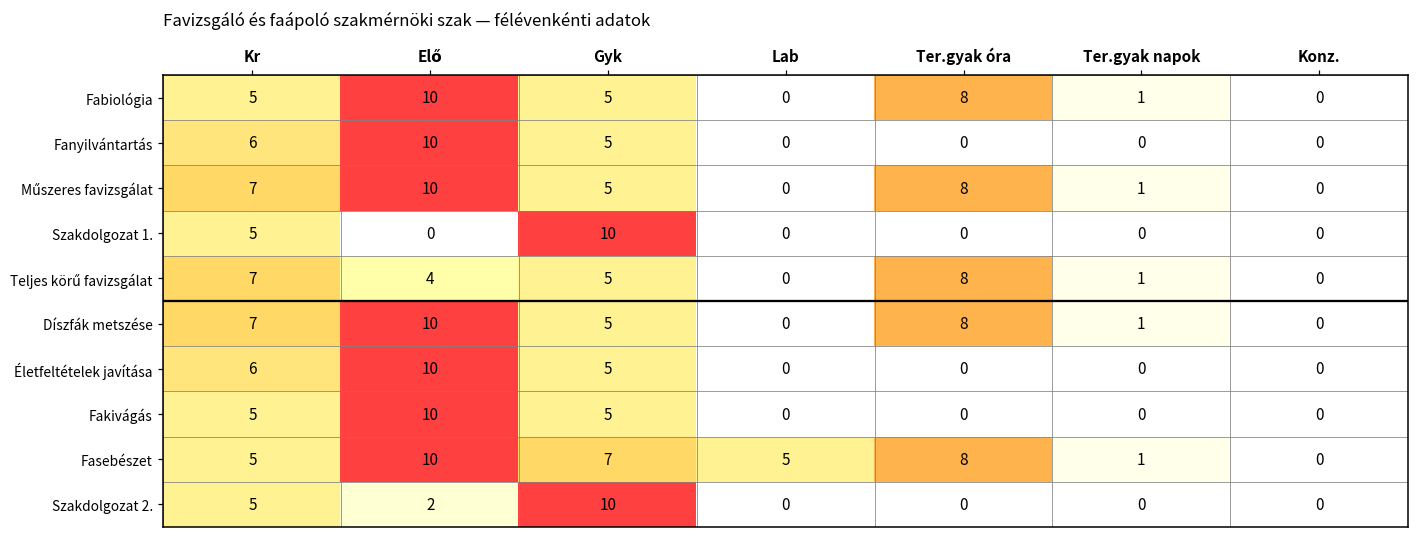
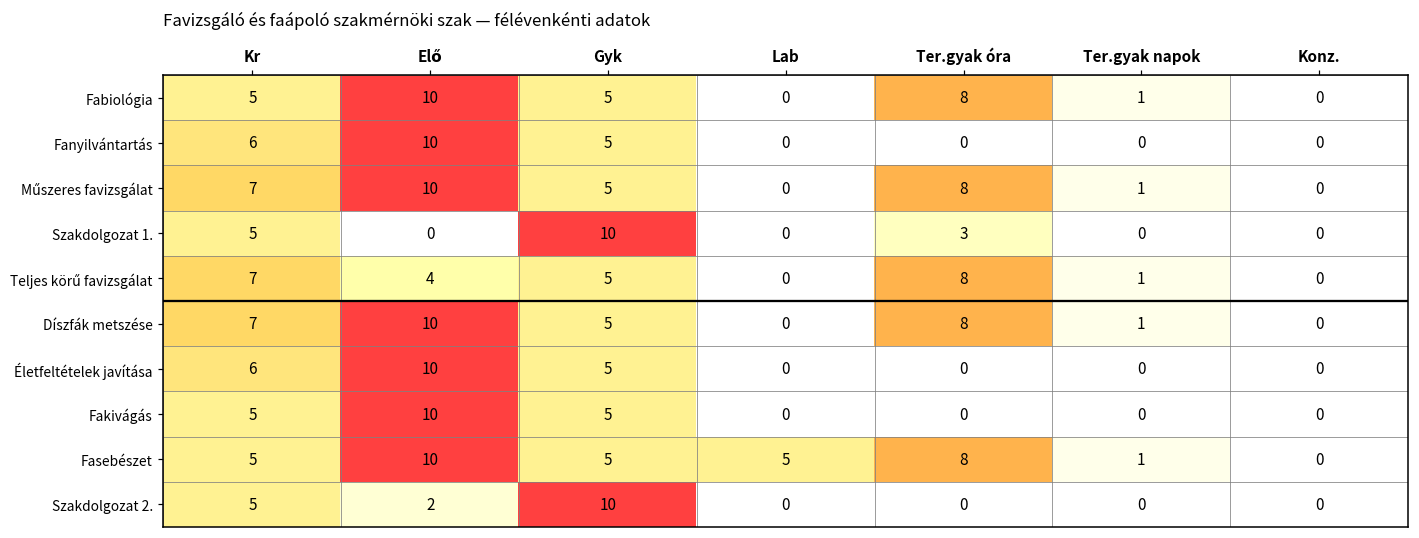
  {
    "Fabiológia": {
      "Kr": 5,
      "Elő": 10,
      "Gyk": 5,
      "Lab": 0,
      "Ter.gyak óra": 8,
      "Ter.gyak napok": 1,
      "Konz.": 0
    },
    "Fanyilvántartás": {
      "Kr": 6,
      "Elő": 10,
      "Gyk": 5,
      "Lab": 0,
      "Ter.gyak óra": 0,
      "Ter.gyak napok": 0,
      "Konz.": 0
    },
    "Műszeres favizsgálat": {
      "Kr": 7,
      "Elő": 10,
      "Gyk": 5,
      "Lab": 0,
      "Ter.gyak óra": 8,
      "Ter.gyak napok": 1,
      "Konz.": 0
    },
    "Szakdolgozat 1.": {
      "Kr": 5,
      "Elő": 0,
      "Gyk": 10,
      "Lab": 0,
-     "Ter.gyak óra": 0,
+     "Ter.gyak óra": 3,
      "Ter.gyak napok": 0,
      "Konz.": 0
    },
    "Teljes körű favizsgálat": {
      "Kr": 7,
      "Elő": 4,
      "Gyk": 5,
      "Lab": 0,
      "Ter.gyak óra": 8,
      "Ter.gyak napok": 1,
      "Konz.": 0
    },
    "Díszfák metszése": {
      "Kr": 7,
      "Elő": 10,
      "Gyk": 5,
      "Lab": 0,
      "Ter.gyak óra": 8,
      "Ter.gyak napok": 1,
      "Konz.": 0
    },
    "Életfeltételek javítása": {
      "Kr": 6,
      "Elő": 10,
      "Gyk": 5,
      "Lab": 0,
      "Ter.gyak óra": 0,
      "Ter.gyak napok": 0,
      "Konz.": 0
    },
    "Fakivágás": {
      "Kr": 5,
      "Elő": 10,
      "Gyk": 5,
      "Lab": 0,
      "Ter.gyak óra": 0,
      "Ter.gyak napok": 0,
      "Konz.": 0
    },
    "Fasebészet": {
      "Kr": 5,
      "Elő": 10,
-     "Gyk": 7,
+     "Gyk": 5,
      "Lab": 5,
      "Ter.gyak óra": 8,
      "Ter.gyak napok": 1,
      "Konz.": 0
    },
    "Szakdolgozat 2.": {
      "Kr": 5,
      "Elő": 2,
      "Gyk": 10,
      "Lab": 0,
      "Ter.gyak óra": 0,
      "Ter.gyak napok": 0,
      "Konz.": 0
    }
  }
